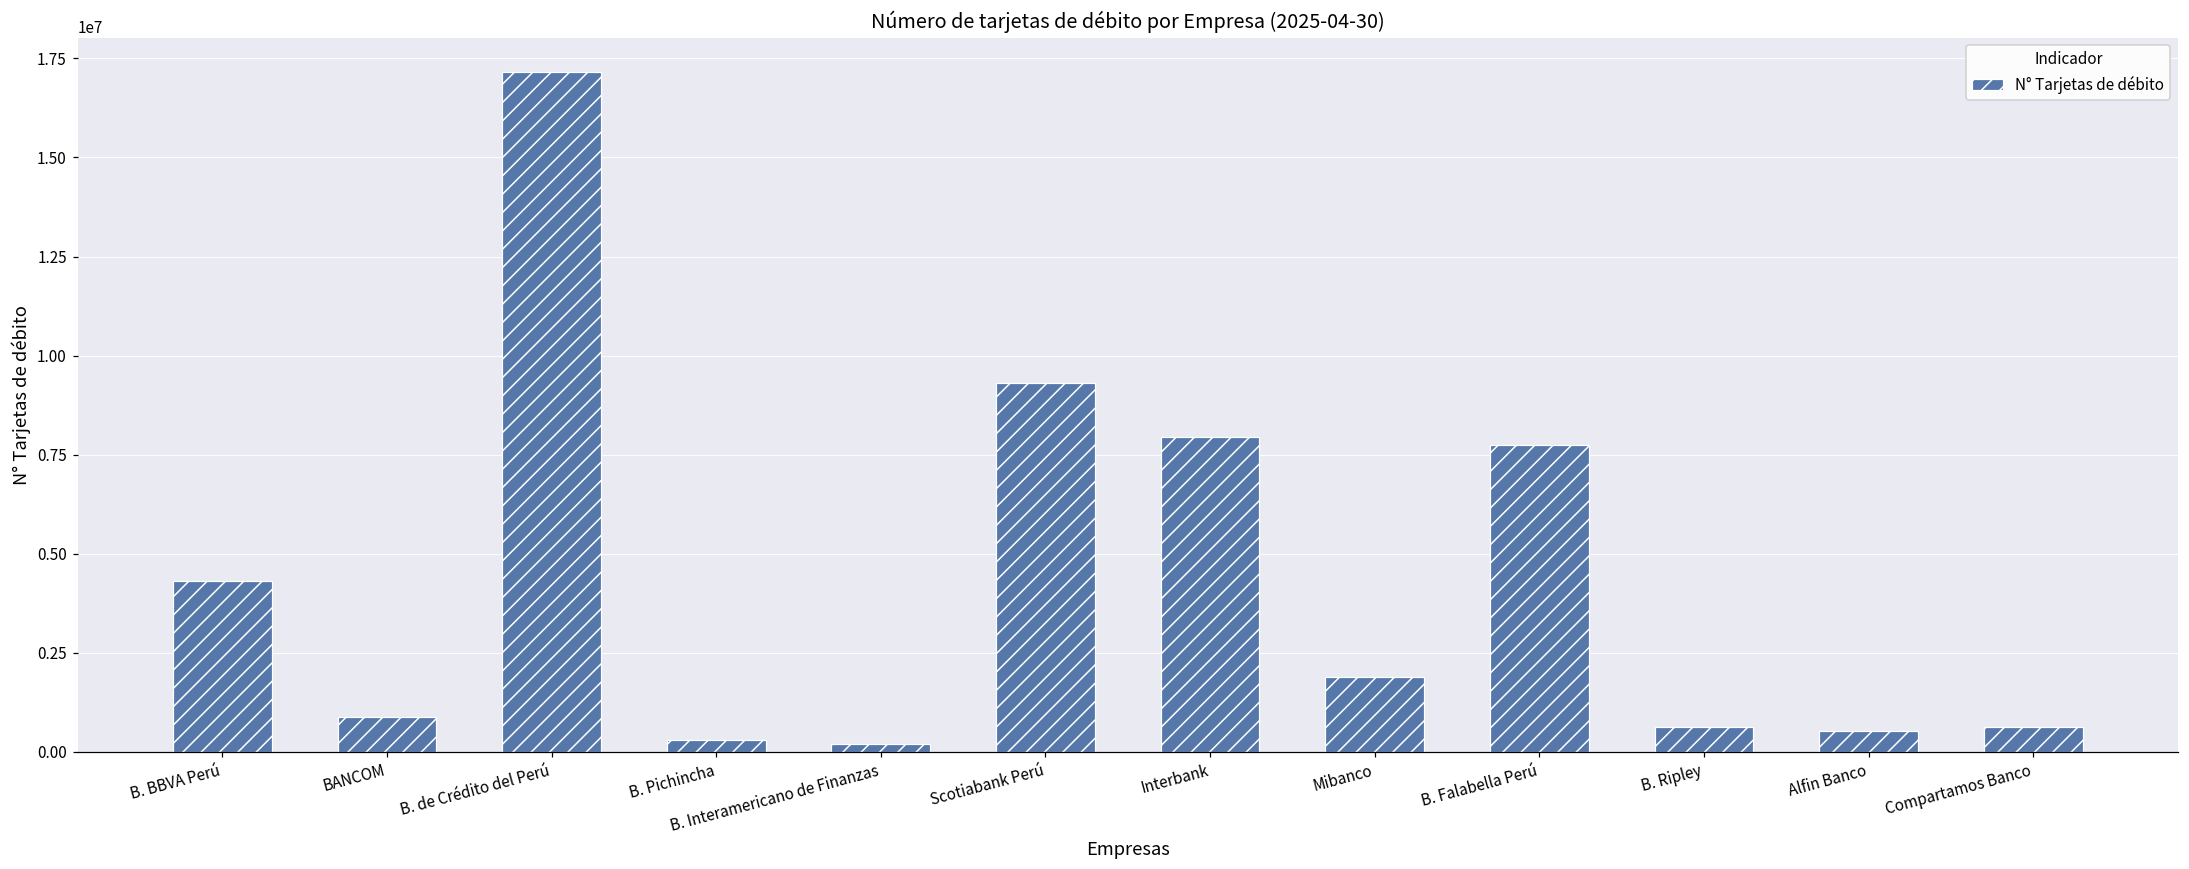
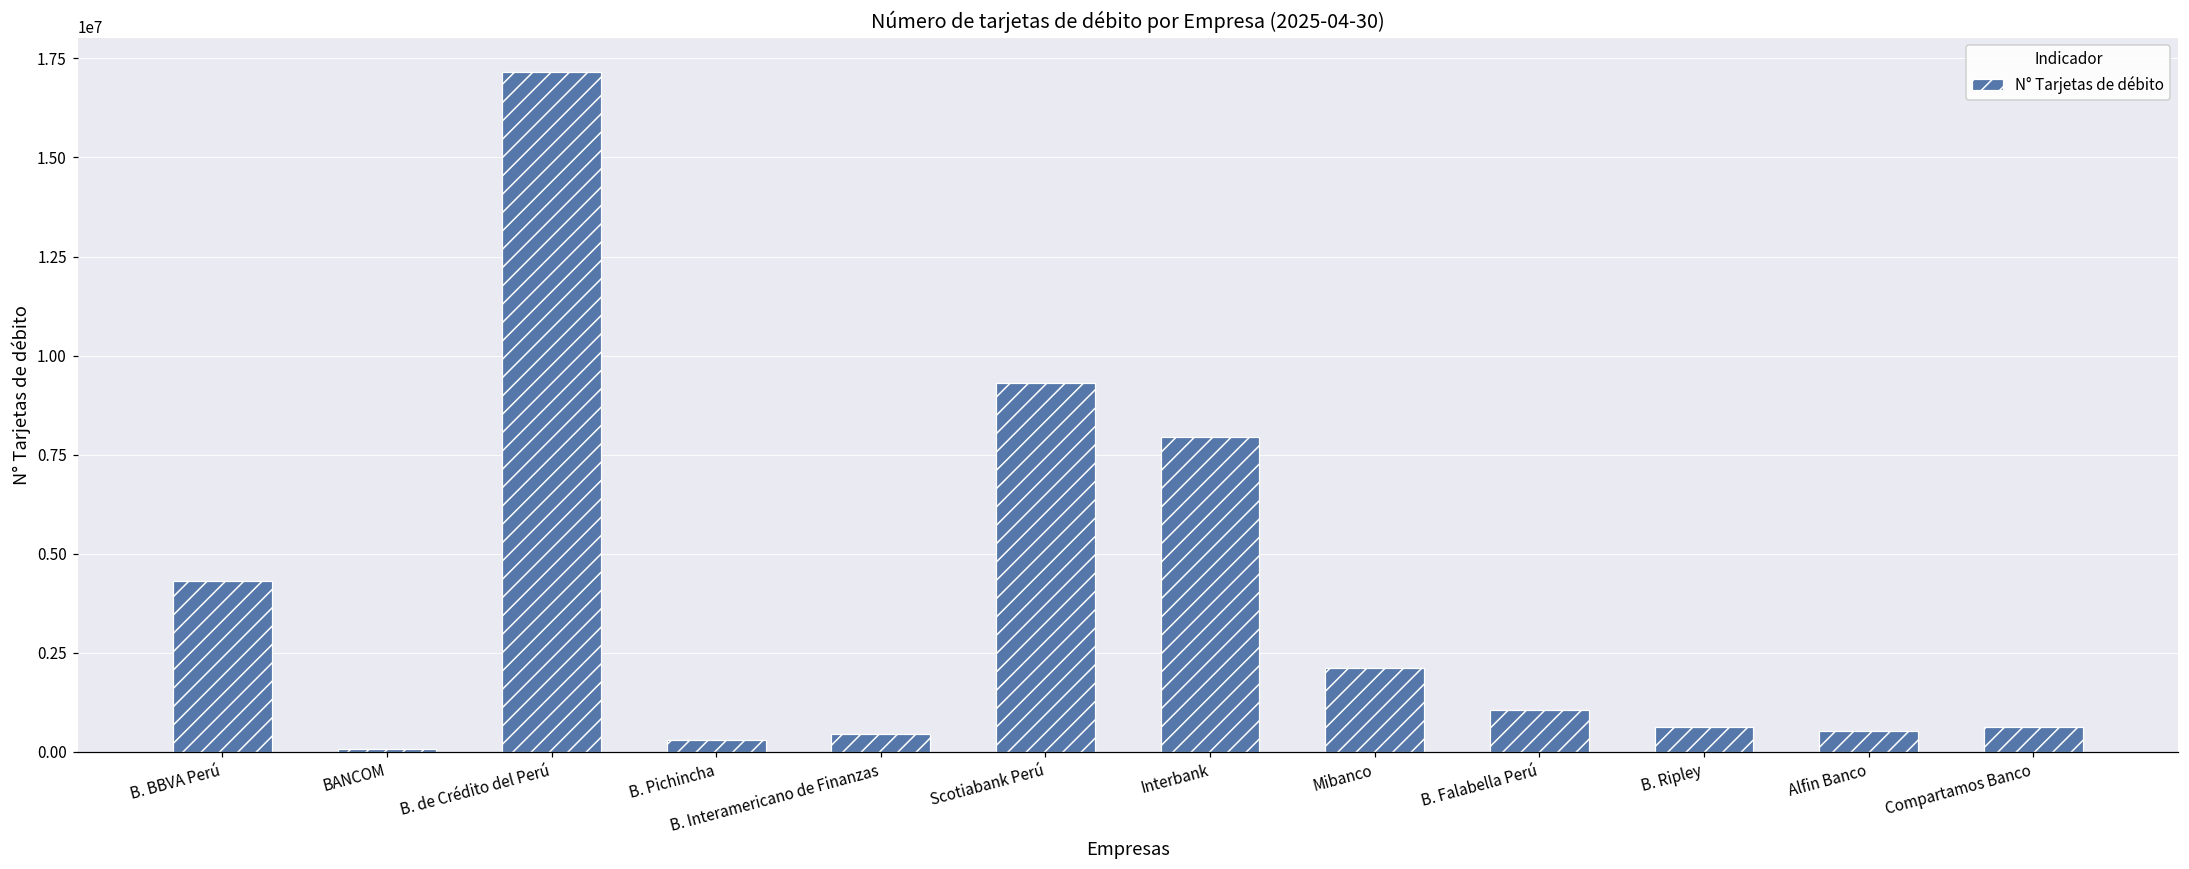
  {
    "B. BBVA Perú": 4300000,
-   "BANCOM": 900000,
+   "BANCOM": 100000,
    "B. de Crédito del Perú": 17200000,
    "B. Pichincha": 300000,
-   "B. Interamericano de Finanzas": 200000,
+   "B. Interamericano de Finanzas": 400000,
    "Scotiabank Perú": 9300000,
    "Interbank": 8000000,
-   "Mibanco": 1900000,
-   "B. Falabella Perú": 7700000,
+   "Mibanco": 2100000,
+   "B. Falabella Perú": 1100000,
    "B. Ripley": 600000,
    "Alfin Banco": 500000,
    "Compartamos Banco": 600000
  }
